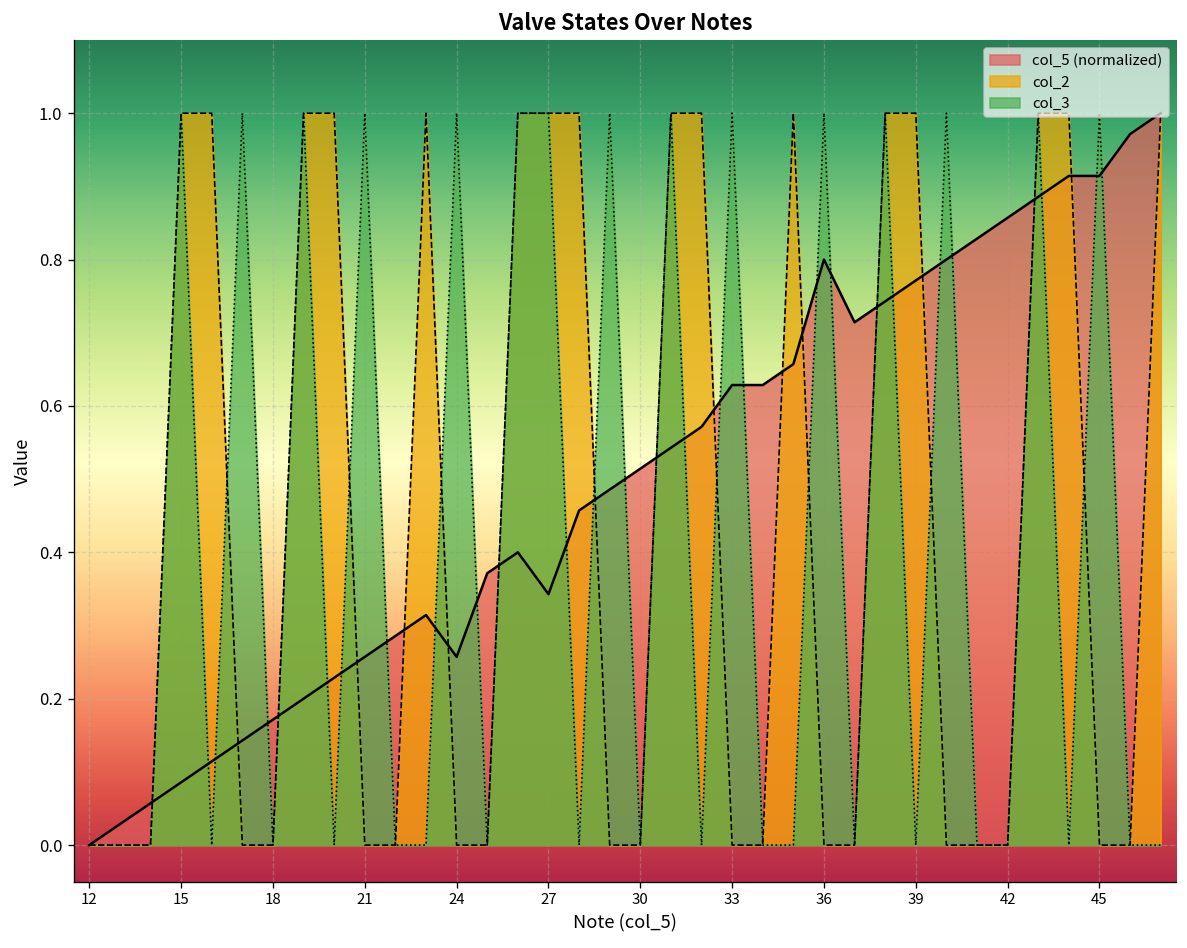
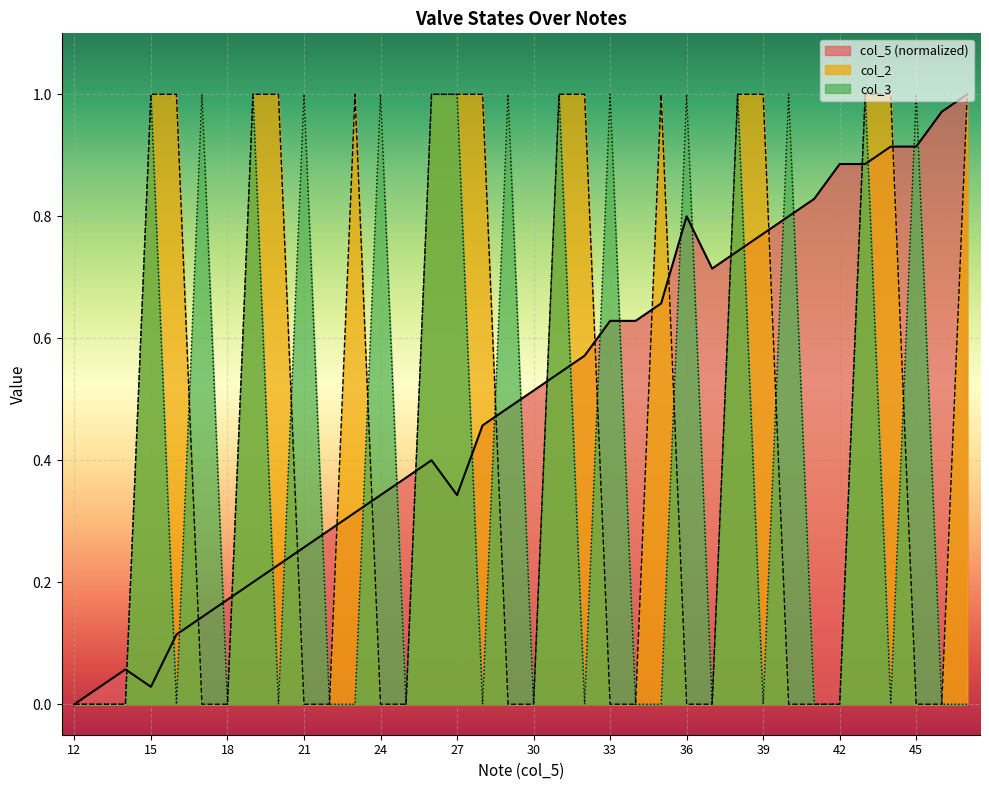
  {
    "col_5 (normalized)": {
-     "15": 0.09,
+     "15": 0.03,
      "18": 0.17,
      "21": 0.26,
-     "24": 0.26,
+     "24": 0.34,
      "27": 0.34,
      "30": 0.51,
      "33": 0.63,
      "36": 0.80,
      "39": 0.77,
-     "42": 0.86,
+     "42": 0.89,
      "45": 0.91
    },
    "col_2": {
      "21": 0.00,
      "24": 0.00,
      "33": 0.00,
      "36": 0.00,
      "39": 1.00,
      "45": 0.00
    },
    "col_3": {
      "21": 1.00,
      "24": 1.00,
      "33": 1.00,
      "36": 1.00,
      "39": 0.00
    }
  }
